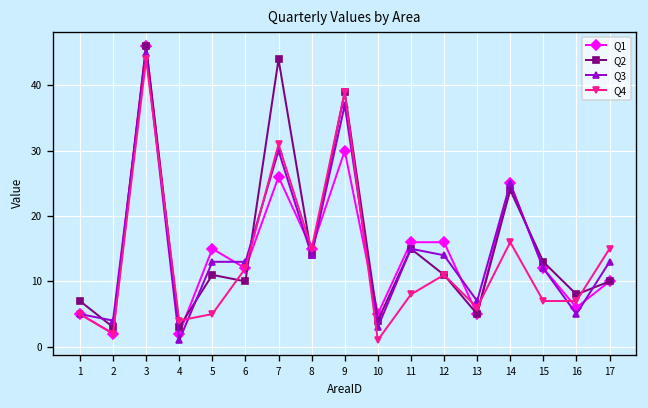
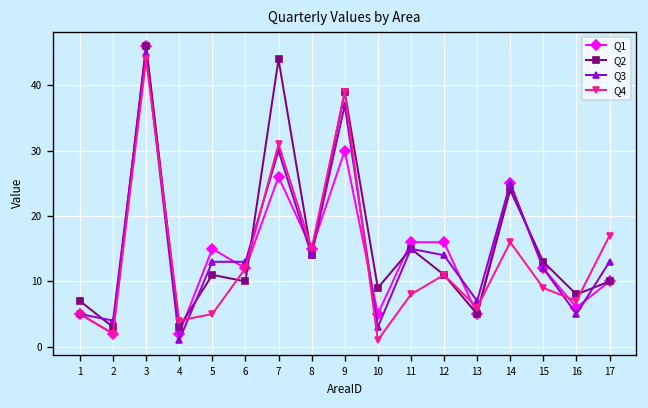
  {
    "Q1": {
      "4": 2,
      "5": 15,
      "7": 26,
      "9": 30,
      "10": 5,
      "11": 16,
      "12": 16,
      "16": 6
    },
    "Q2": {
      "1": 7,
      "2": 3,
      "4": 3,
      "5": 11,
      "6": 10,
      "7": 44,
-     "10": 4,
+     "10": 9,
      "14": 24,
      "15": 13,
      "16": 8
    },
    "Q3": {
      "2": 4,
      "3": 45,
      "4": 1,
      "5": 13,
      "6": 13,
      "7": 30,
      "9": 37,
      "10": 3,
      "12": 14,
      "13": 7,
      "16": 5,
      "17": 13
    },
    "Q4": {
      "3": 44,
      "4": 4,
      "5": 5,
      "7": 31,
      "10": 1,
      "11": 8,
      "13": 6,
      "14": 16,
-     "15": 7,
+     "15": 9,
      "16": 7,
-     "17": 15
+     "17": 17
    }
  }
